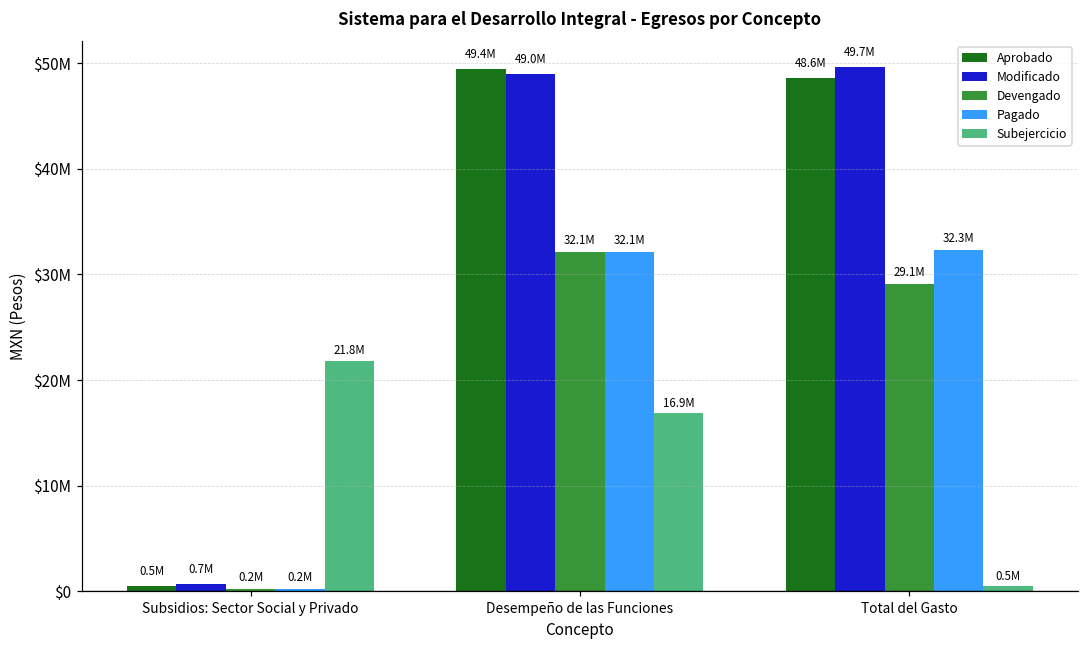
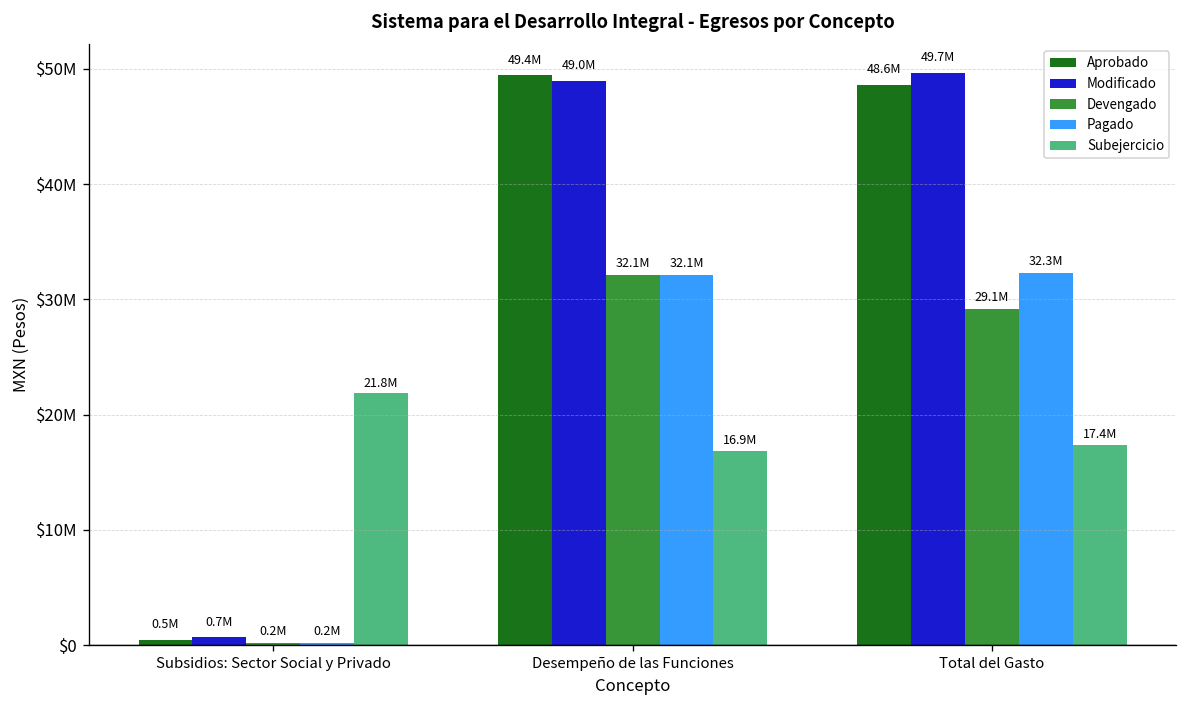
  {
    "Aprobado": {
      "Subsidios: Sector Social y Privado": "0.5M",
      "Desempeño de las Funciones": "49.4M",
      "Total del Gasto": "48.6M"
    },
    "Modificado": {
      "Subsidios: Sector Social y Privado": "0.7M",
      "Desempeño de las Funciones": "49.0M",
      "Total del Gasto": "49.7M"
    },
    "Devengado": {
      "Subsidios: Sector Social y Privado": "0.2M",
      "Desempeño de las Funciones": "32.1M",
      "Total del Gasto": "29.1M"
    },
    "Pagado": {
      "Subsidios: Sector Social y Privado": "0.2M",
      "Desempeño de las Funciones": "32.1M",
      "Total del Gasto": "32.3M"
    },
    "Subejercicio": {
      "Subsidios: Sector Social y Privado": "21.8M",
      "Desempeño de las Funciones": "16.9M",
-     "Total del Gasto": "0.5M"
+     "Total del Gasto": "17.4M"
    }
  }
